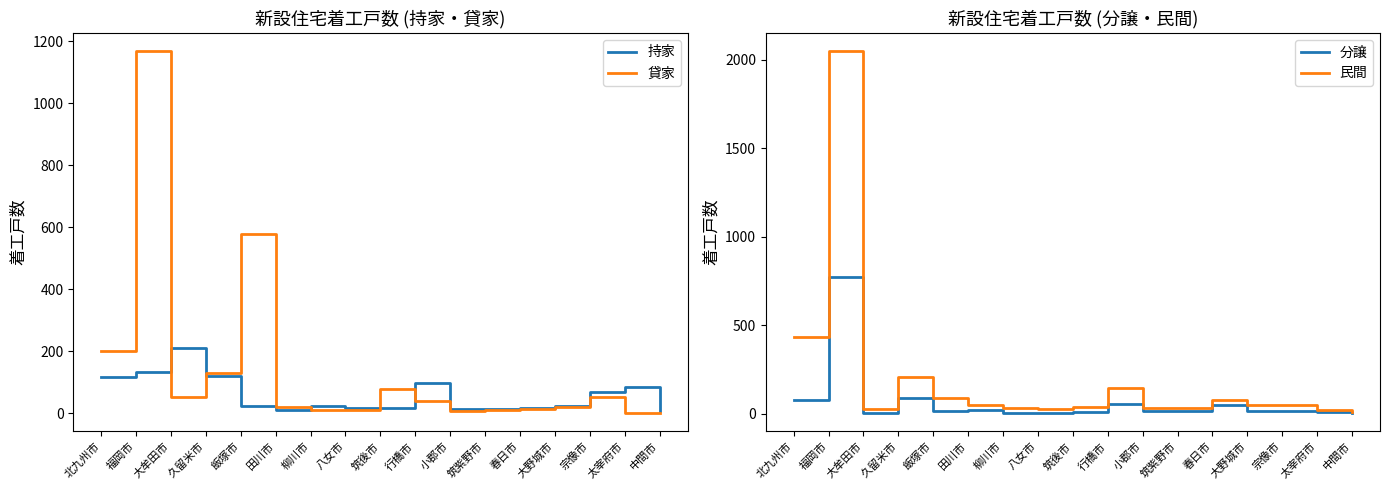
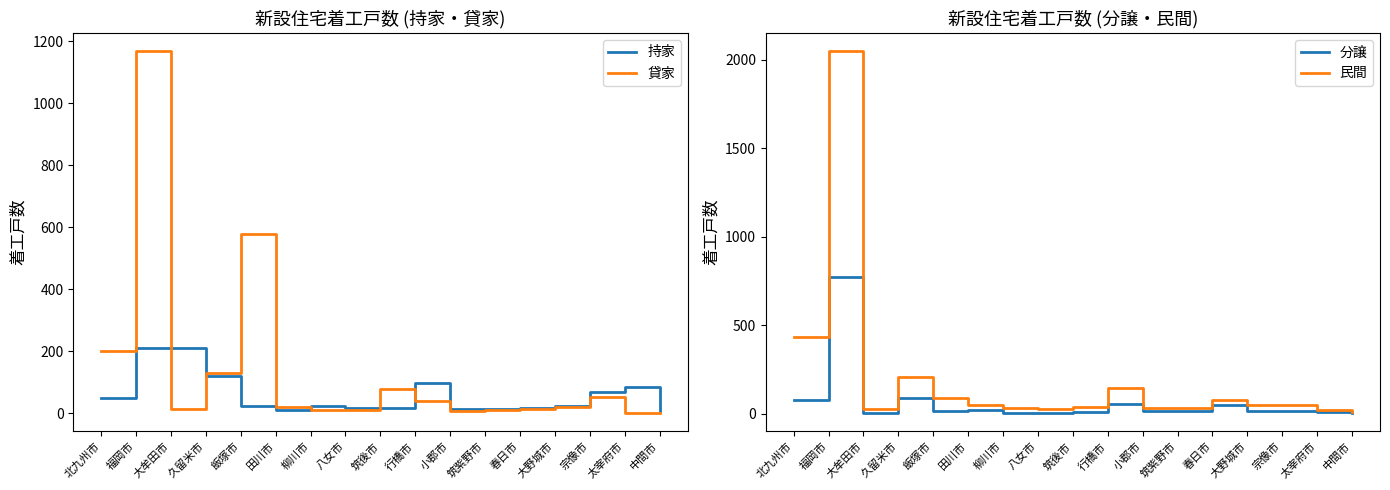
  {
    "新設住宅着工戸数 (持家・貸家)": {
      "持家": {
-       "北九州市": 120,
-       "福岡市": 130,
+       "北九州市": 50,
+       "福岡市": 210,
        "大牟田市": 210,
        "久留米市": 120,
        "飯塚市": 20,
        "田川市": 10,
        "柳川市": 20,
        "筑後市": 20,
        "行橋市": 100,
        "小郡市": 20,
        "宗像市": 70,
        "太宰府市": 90
      },
      "貸家": {
        "北九州市": 200,
        "福岡市": 1170,
-       "大牟田市": 50,
+       "大牟田市": 10,
        "久留米市": 130,
        "飯塚市": 580,
        "田川市": 20,
        "柳川市": 10,
        "筑後市": 80,
        "行橋市": 40,
        "小郡市": 10,
        "宗像市": 50,
        "太宰府市": 0
      }
    },
    "新設住宅着工戸数 (分譲・民間)": {
      "分譲": {
        "北九州市": 80,
        "福岡市": 780,
        "大牟田市": 0,
        "久留米市": 90,
        "飯塚市": 10,
        "田川市": 20,
        "柳川市": 0,
        "八女市": 10,
        "筑後市": 10,
        "行橋市": 50,
        "小郡市": 10,
        "筑紫野市": 20,
        "春日市": 50,
        "大野城市": 10,
        "宗像市": 20,
        "太宰府市": 10
      },
      "民間": {
        "北九州市": 430,
        "福岡市": 2050,
        "大牟田市": 30,
        "久留米市": 200,
        "飯塚市": 90,
        "田川市": 50,
        "柳川市": 30,
        "八女市": 30,
        "筑後市": 40,
        "行橋市": 150,
        "小郡市": 30,
        "筑紫野市": 30,
        "春日市": 80,
        "大野城市": 50,
        "宗像市": 50,
        "太宰府市": 20
      }
    }
  }
